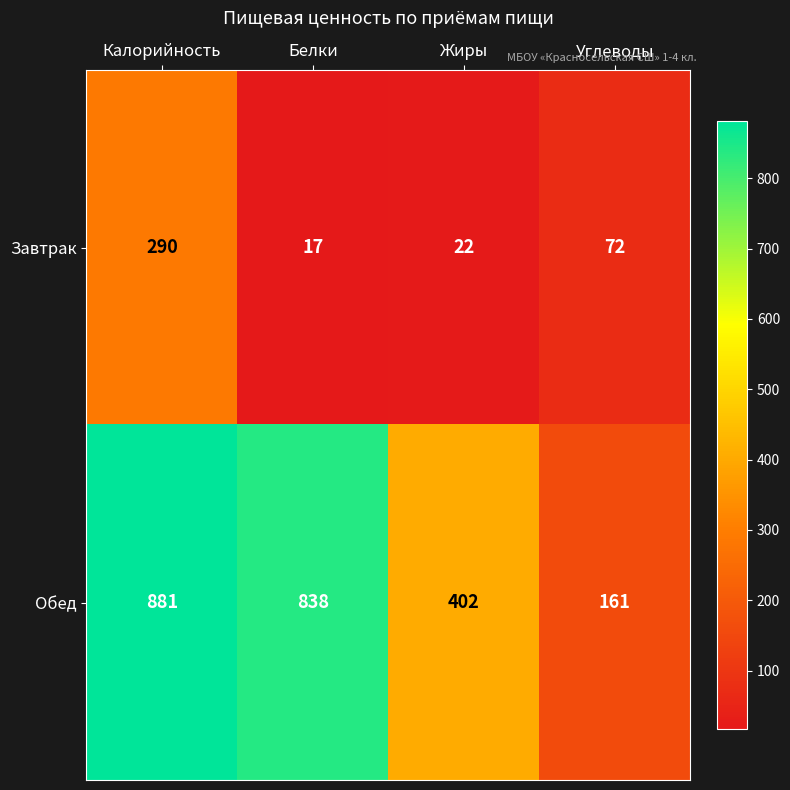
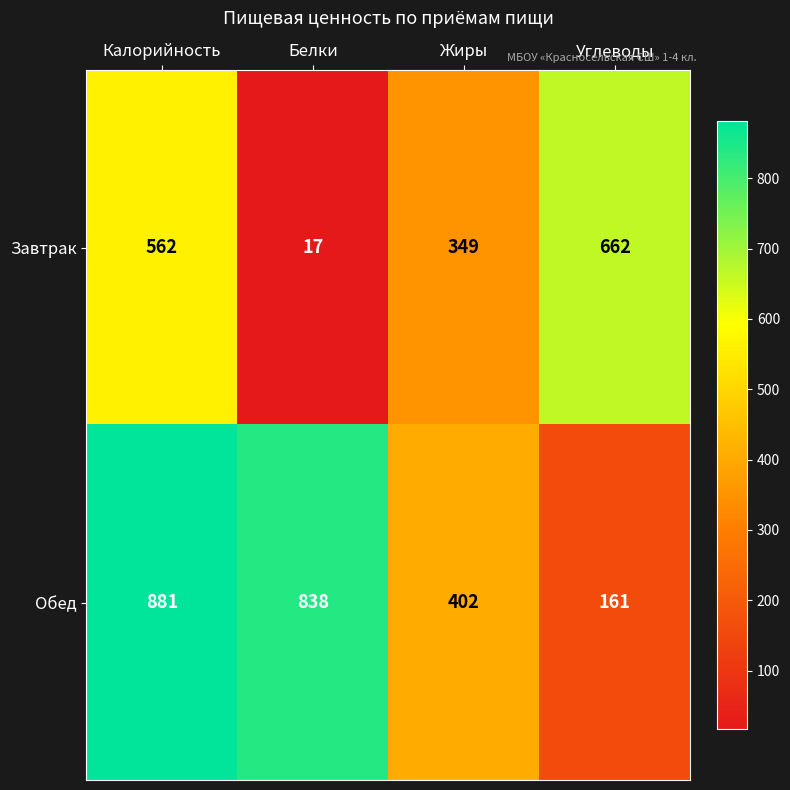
  {
    "Завтрак": {
-     "Калорийность": 290,
-     "Жиры": 22,
-     "Углеводы": 72
+     "Калорийность": 562,
+     "Жиры": 349,
+     "Углеводы": 662
    }
  }
